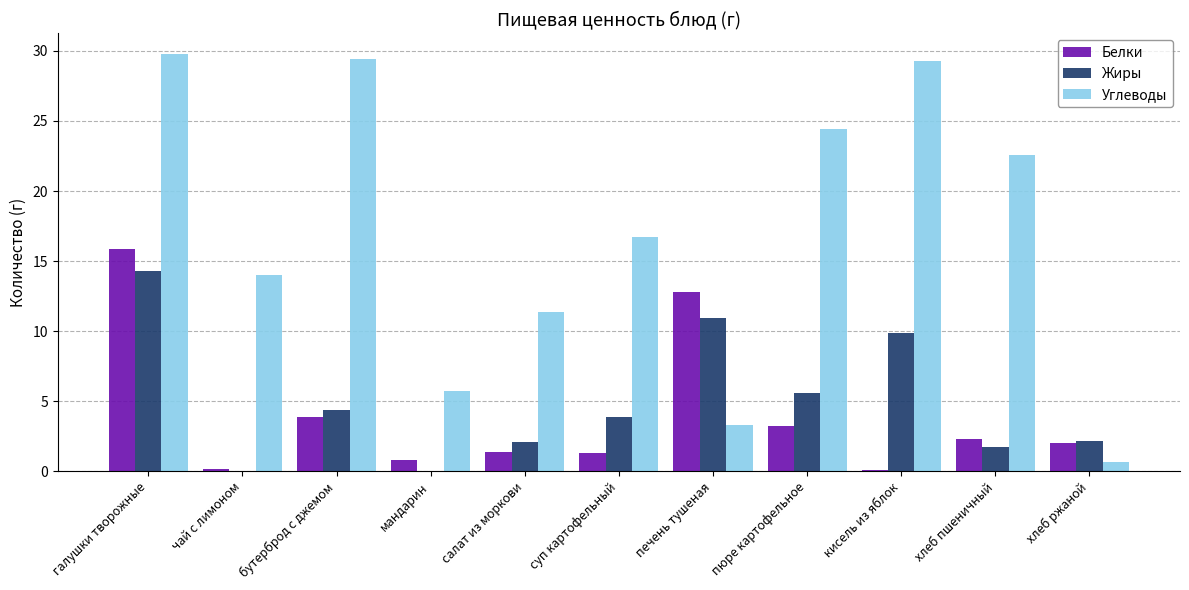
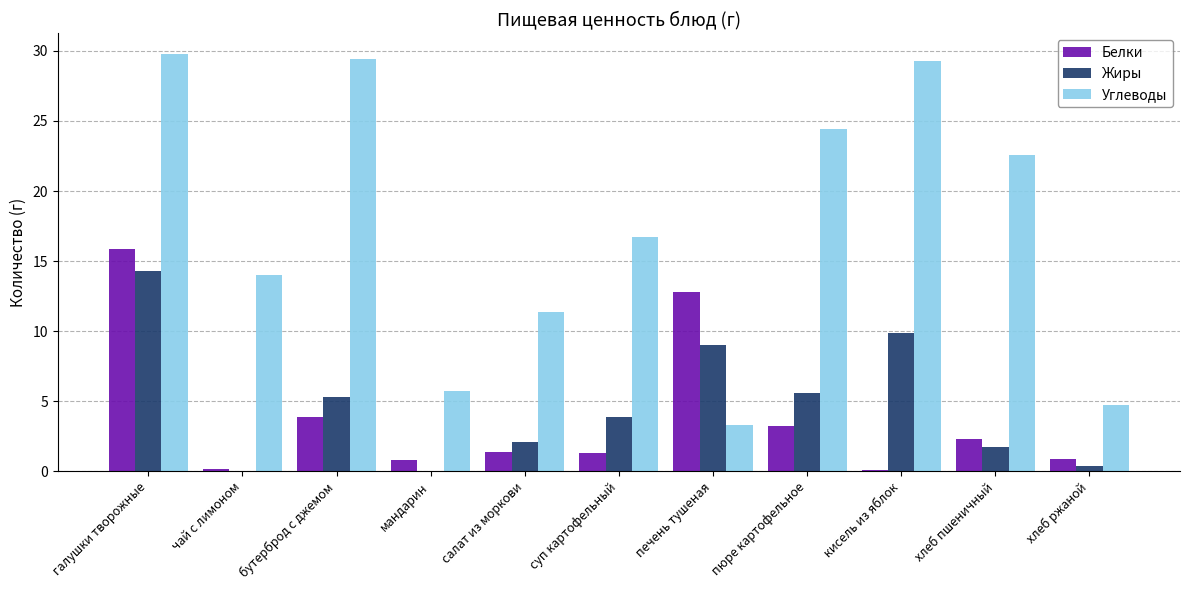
  {
    "Белки": {
      "галушки творожные": 15.9,
      "бутерброд с джемом": 3.9,
      "мандарин": 0.8,
      "салат из моркови": 1.4,
      "суп картофельный": 1.3,
      "печень тушеная": 12.8,
      "пюре картофельное": 3.2,
      "хлеб пшеничный": 2.3,
-     "хлеб ржаной": 2.0
+     "хлеб ржаной": 0.9
    },
    "Жиры": {
      "галушки творожные": 14.3,
-     "бутерброд с джемом": 4.4,
+     "бутерброд с джемом": 5.3,
      "мандарин": 0.0,
      "салат из моркови": 2.1,
      "суп картофельный": 3.9,
-     "печень тушеная": 11.0,
+     "печень тушеная": 9.0,
      "пюре картофельное": 5.6,
      "кисель из яблок": 9.9,
      "хлеб пшеничный": 1.7,
-     "хлеб ржаной": 2.1
+     "хлеб ржаной": 0.4
    },
    "Углеводы": {
      "галушки творожные": 29.8,
      "чай с лимоном": 14.0,
      "бутерброд с джемом": 29.4,
      "мандарин": 5.7,
      "салат из моркови": 11.4,
      "суп картофельный": 16.7,
      "печень тушеная": 3.3,
      "пюре картофельное": 24.4,
      "кисель из яблок": 29.3,
      "хлеб пшеничный": 22.6,
-     "хлеб ржаной": 0.7
+     "хлеб ржаной": 4.8
    }
  }
